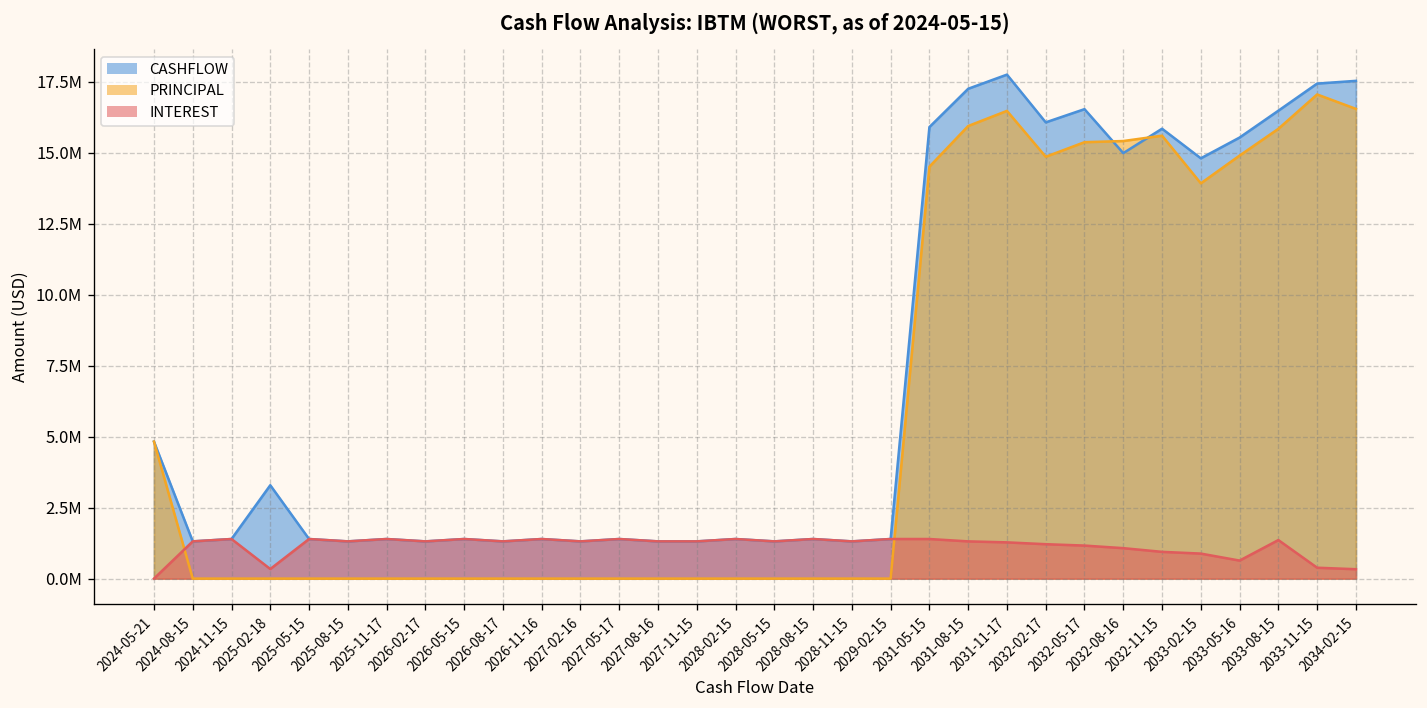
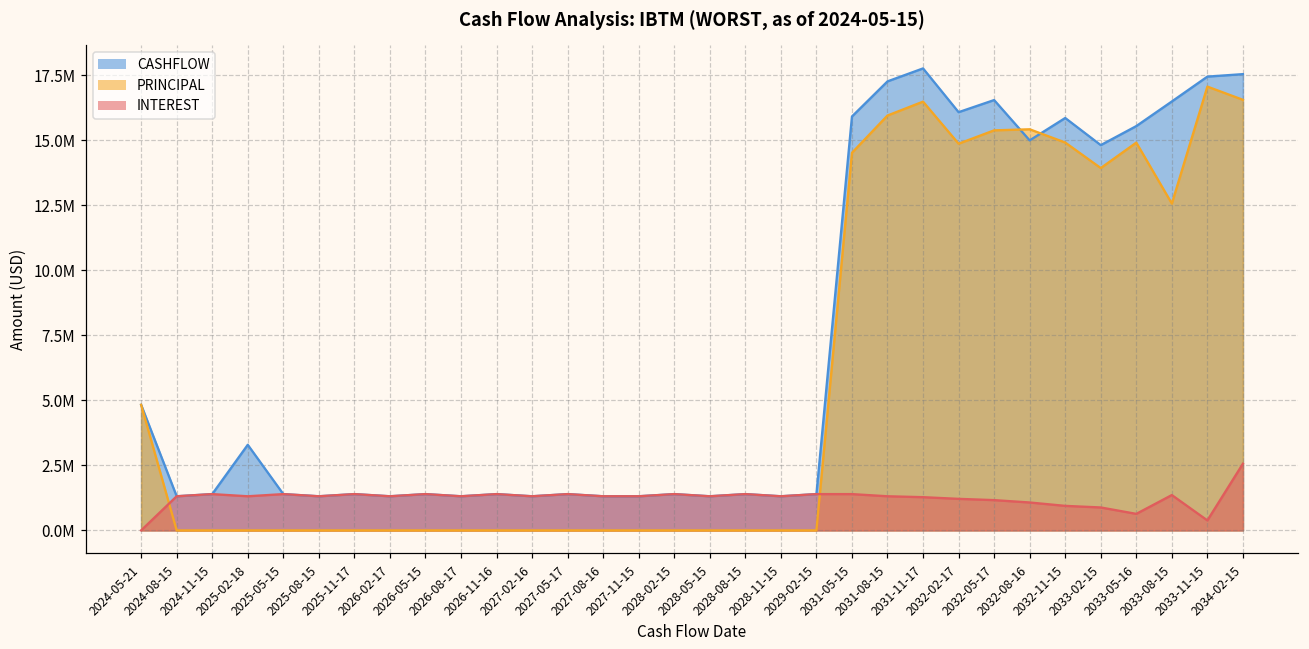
  {
    "CASHFLOW": {
      "2025-02-18": 3300000,
      "2031-05-15": 15900000,
      "2031-08-15": 17300000,
      "2031-11-17": 17800000,
      "2032-02-17": 16100000,
      "2032-05-17": 16500000,
      "2032-08-16": 15000000,
      "2032-11-15": 15800000,
      "2033-02-15": 14800000,
      "2033-05-16": 15500000,
      "2033-08-15": 16500000,
      "2033-11-15": 17400000,
      "2034-02-15": 17500000
    },
    "PRINCIPAL": {
      "2024-08-15": 0,
      "2024-11-15": 0,
      "2025-02-18": 0,
      "2025-05-15": 0,
      "2025-08-15": 0,
      "2025-11-17": 0,
      "2026-02-17": 0,
      "2026-05-15": 0,
      "2026-08-17": 0,
      "2026-11-16": 0,
      "2027-02-16": 0,
      "2027-05-17": 0,
      "2027-08-16": 0,
      "2027-11-15": 0,
      "2028-02-15": 0,
      "2028-05-15": 0,
      "2028-08-15": 0,
      "2028-11-15": 0,
      "2029-02-15": 0,
      "2031-05-15": 14500000,
      "2031-08-15": 15900000,
      "2031-11-17": 16500000,
      "2032-02-17": 14900000,
      "2032-05-17": 15400000,
      "2032-08-16": 15400000,
-     "2032-11-15": 15600000,
+     "2032-11-15": 14900000,
      "2033-02-15": 13900000,
      "2033-05-16": 14900000,
-     "2033-08-15": 15800000,
+     "2033-08-15": 12600000,
      "2033-11-15": 17100000,
      "2034-02-15": 16500000
    },
    "INTEREST": {
      "2024-05-21": 0,
-     "2025-02-18": 300000,
+     "2025-02-18": 1300000,
      "2031-05-15": 1400000,
      "2031-08-15": 1300000,
      "2031-11-17": 1300000,
      "2032-02-17": 1200000,
      "2032-05-17": 1200000,
      "2032-08-16": 1100000,
      "2032-11-15": 900000,
      "2033-02-15": 900000,
      "2033-05-16": 600000,
      "2033-08-15": 1400000,
      "2033-11-15": 400000,
-     "2034-02-15": 300000
+     "2034-02-15": 2600000
    }
  }
